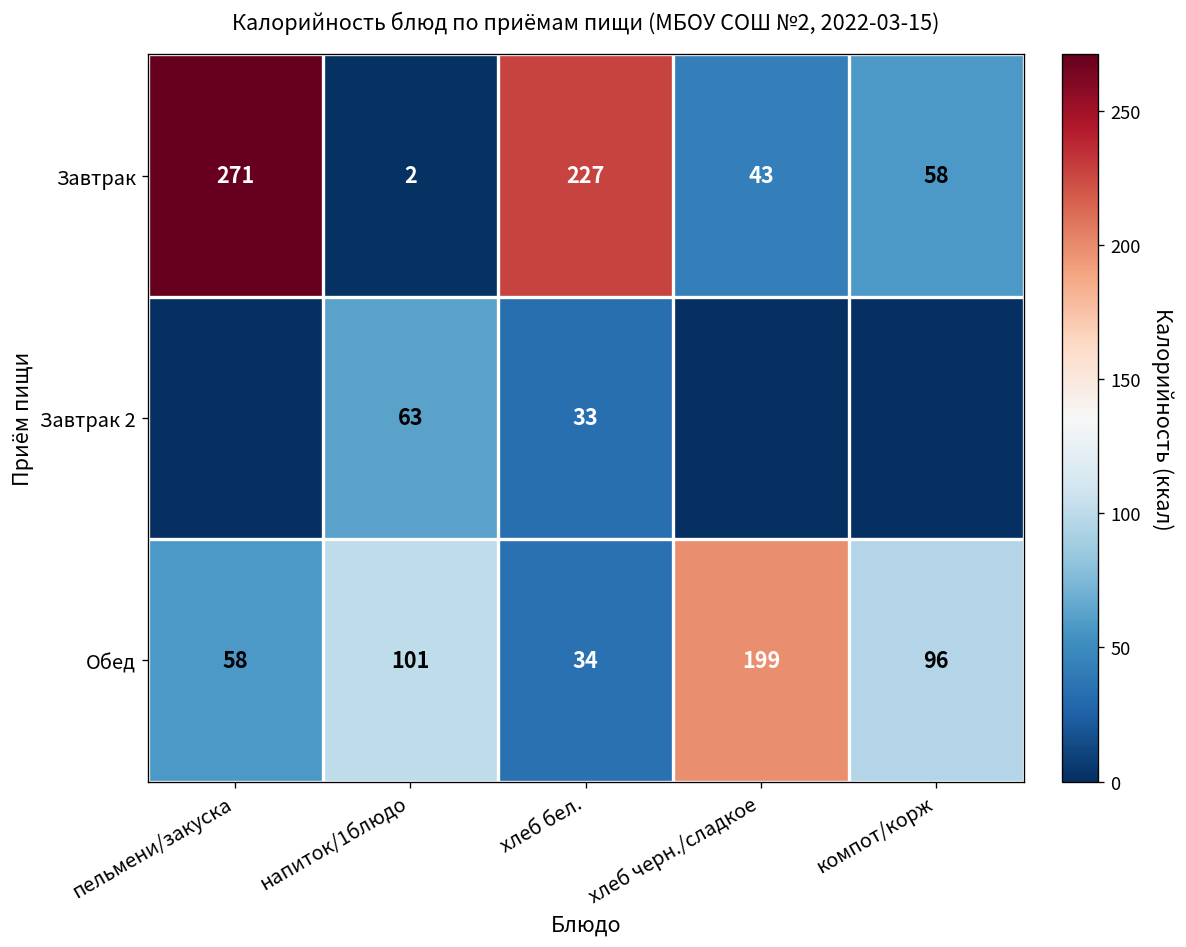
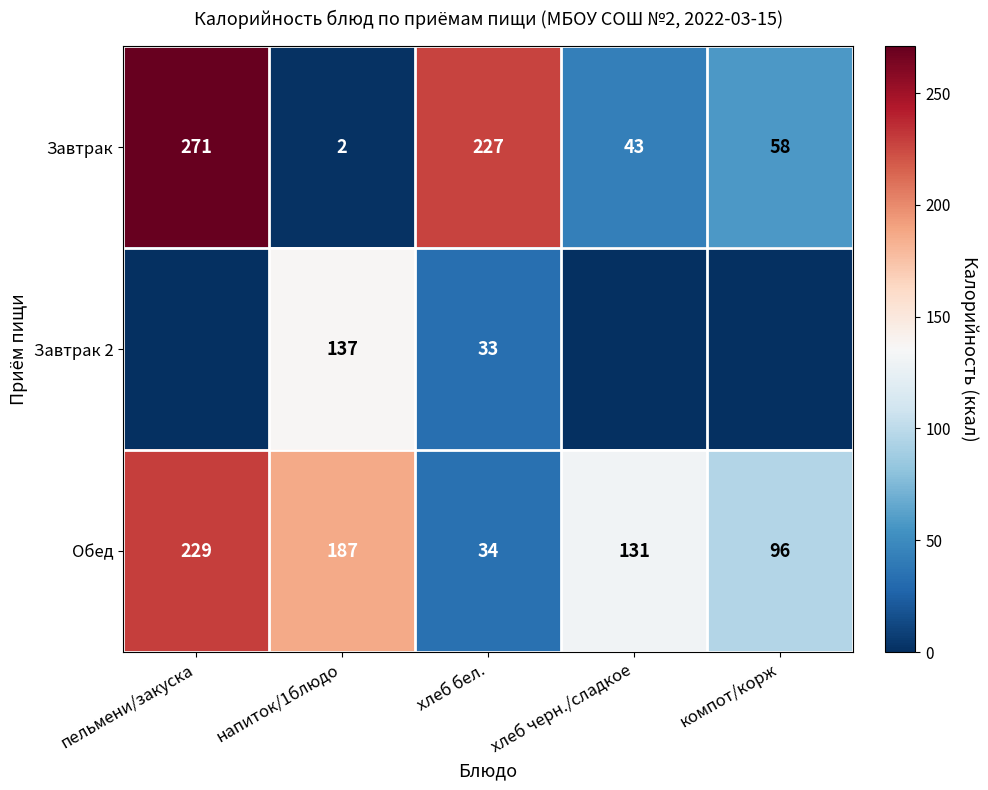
  {
    "Завтрак": {
      "пельмени/закуска": 271,
      "напиток/1блюдо": 2,
      "хлеб бел.": 227,
      "хлеб черн./сладкое": 43,
      "компот/корж": 58
    },
    "Завтрак 2": {
-     "напиток/1блюдо": 63,
+     "напиток/1блюдо": 137,
      "хлеб бел.": 33
    },
    "Обед": {
-     "пельмени/закуска": 58,
-     "напиток/1блюдо": 101,
+     "пельмени/закуска": 229,
+     "напиток/1блюдо": 187,
      "хлеб бел.": 34,
-     "хлеб черн./сладкое": 199,
+     "хлеб черн./сладкое": 131,
      "компот/корж": 96
    }
  }
